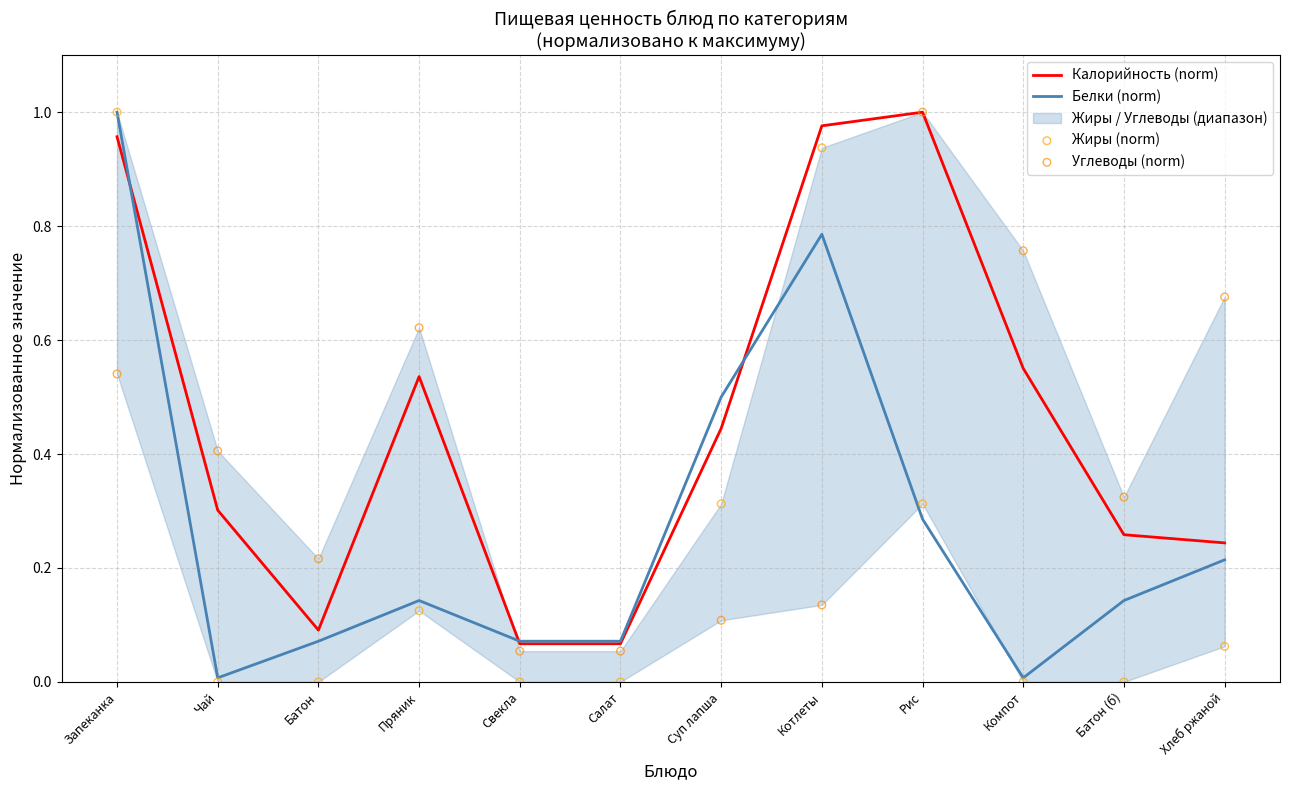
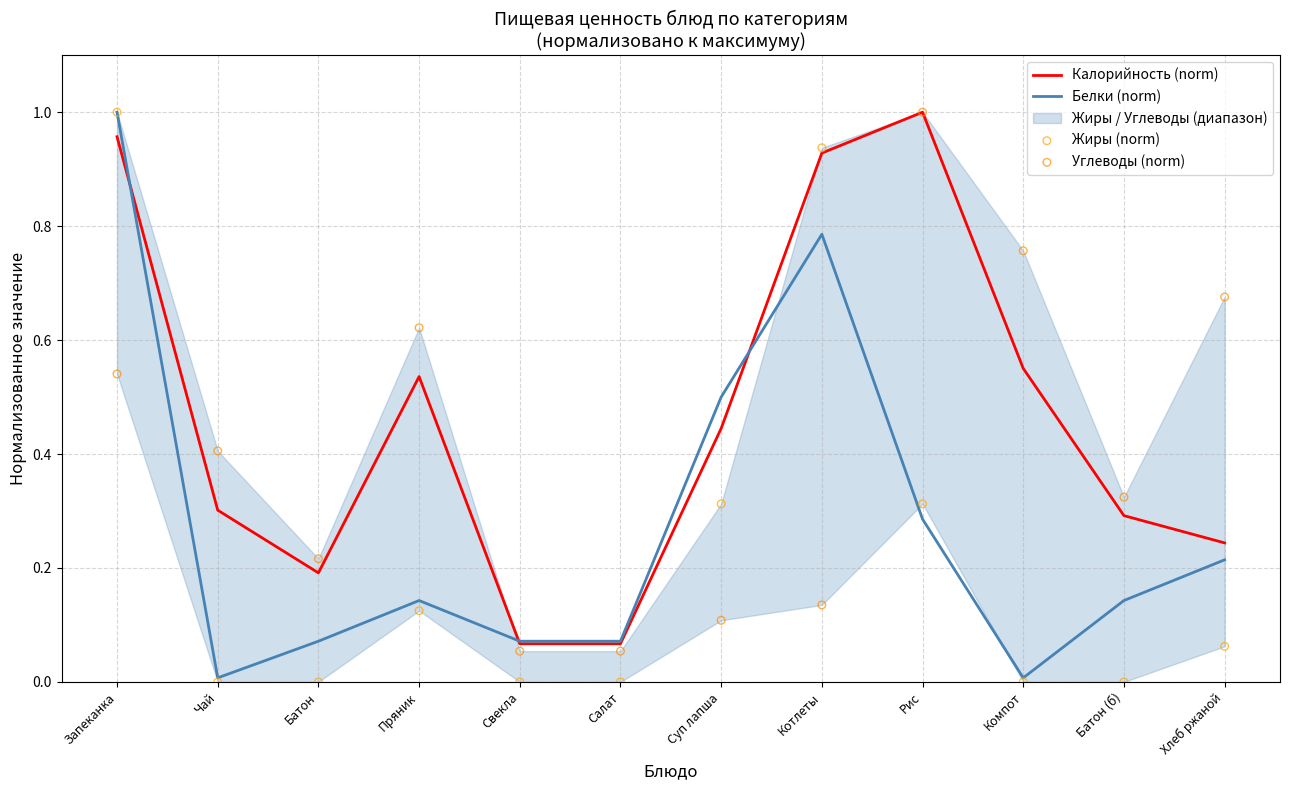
  {
    "Калорийность (norm)": {
      "Запеканка": 0.96,
      "Чай": 0.30,
-     "Батон": 0.09,
+     "Батон": 0.19,
      "Пряник": 0.54,
      "Свекла": 0.07,
      "Салат": 0.07,
      "Суп лапша": 0.44,
-     "Котлеты": 0.98,
+     "Котлеты": 0.93,
      "Компот": 0.55,
-     "Батон (б)": 0.26,
+     "Батон (б)": 0.29,
      "Хлеб ржаной": 0.24
    }
  }
